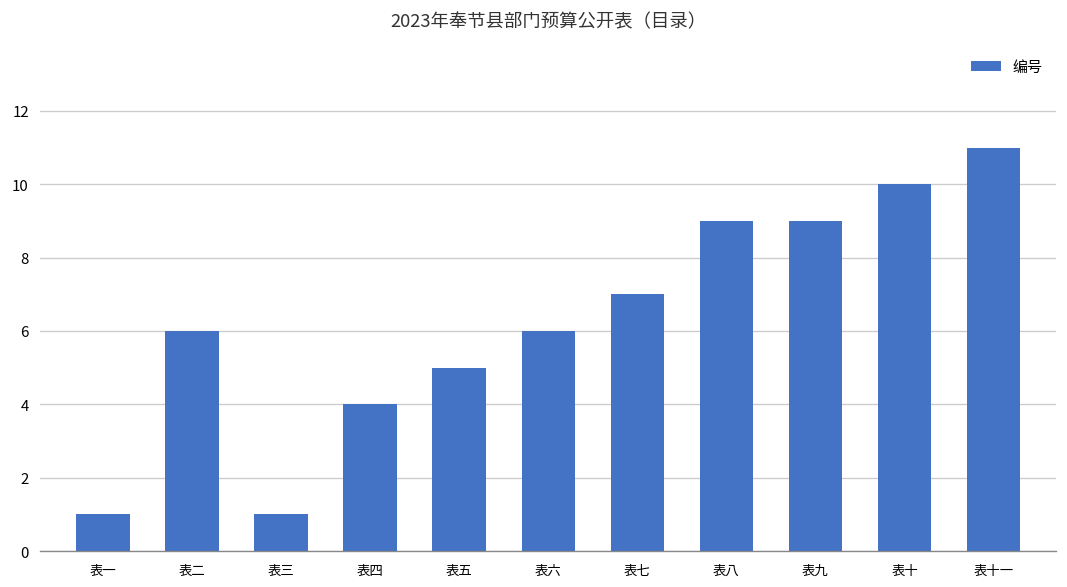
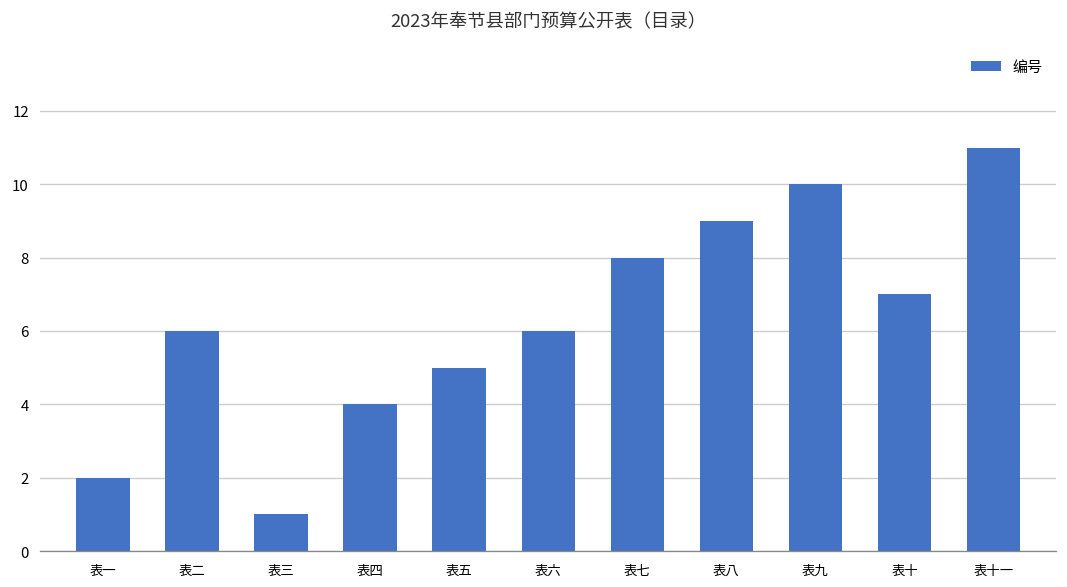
  {
-   "表一": 1,
+   "表一": 2,
    "表二": 6,
    "表三": 1,
    "表四": 4,
    "表五": 5,
    "表六": 6,
-   "表七": 7,
+   "表七": 8,
    "表八": 9,
-   "表九": 9,
-   "表十": 10,
+   "表九": 10,
+   "表十": 7,
    "表十一": 11
  }
